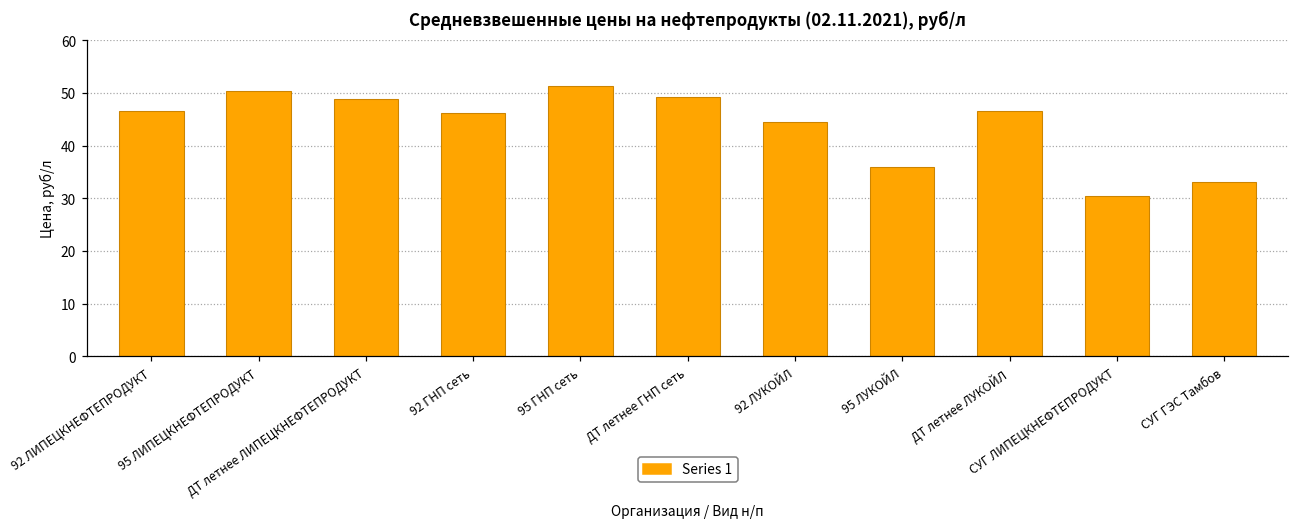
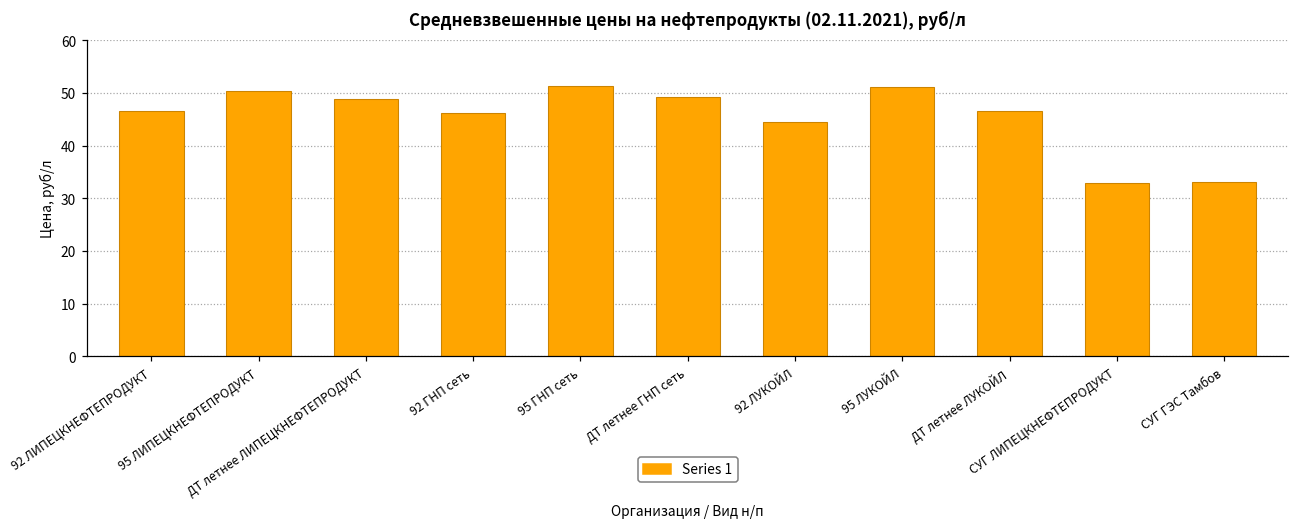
  {
    "92 ЛИПЕЦКНЕФТЕПРОДУКТ": 47,
    "95 ЛИПЕЦКНЕФТЕПРОДУКТ": 50,
    "ДТ летнее ЛИПЕЦКНЕФТЕПРОДУКТ": 49,
    "92 ГНП сеть": 46,
    "95 ГНП сеть": 51,
    "ДТ летнее ГНП сеть": 49,
    "92 ЛУКОЙЛ": 44,
-   "95 ЛУКОЙЛ": 36,
+   "95 ЛУКОЙЛ": 51,
    "ДТ летнее ЛУКОЙЛ": 47,
-   "СУГ ЛИПЕЦКНЕФТЕПРОДУКТ": 30,
+   "СУГ ЛИПЕЦКНЕФТЕПРОДУКТ": 33,
    "СУГ ГЭС Тамбов": 33
  }
